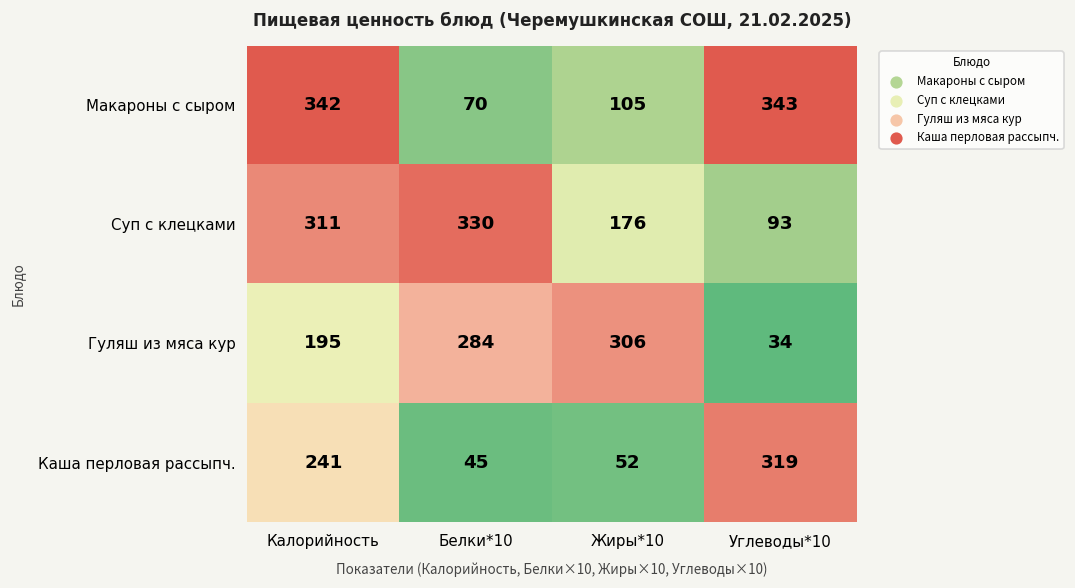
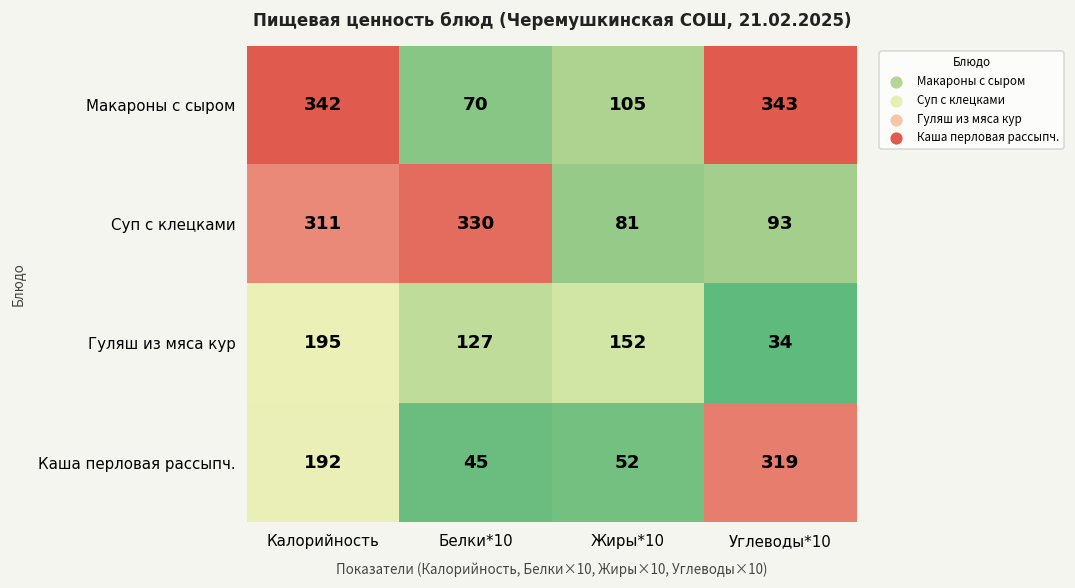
  {
    "Макароны с сыром": {
      "Калорийность": 342,
      "Белки*10": 70,
      "Жиры*10": 105,
      "Углеводы*10": 343
    },
    "Суп с клецками": {
      "Калорийность": 311,
      "Белки*10": 330,
-     "Жиры*10": 176,
+     "Жиры*10": 81,
      "Углеводы*10": 93
    },
    "Гуляш из мяса кур": {
      "Калорийность": 195,
-     "Белки*10": 284,
-     "Жиры*10": 306,
+     "Белки*10": 127,
+     "Жиры*10": 152,
      "Углеводы*10": 34
    },
    "Каша перловая рассыпч.": {
-     "Калорийность": 241,
+     "Калорийность": 192,
      "Белки*10": 45,
      "Жиры*10": 52,
      "Углеводы*10": 319
    }
  }
